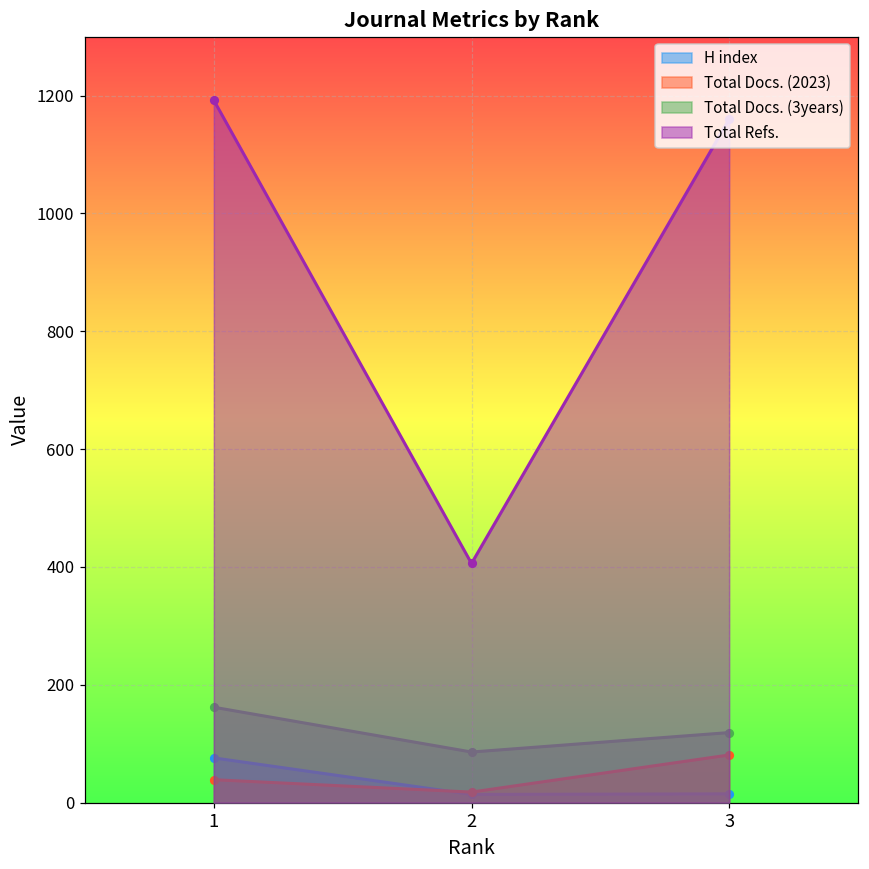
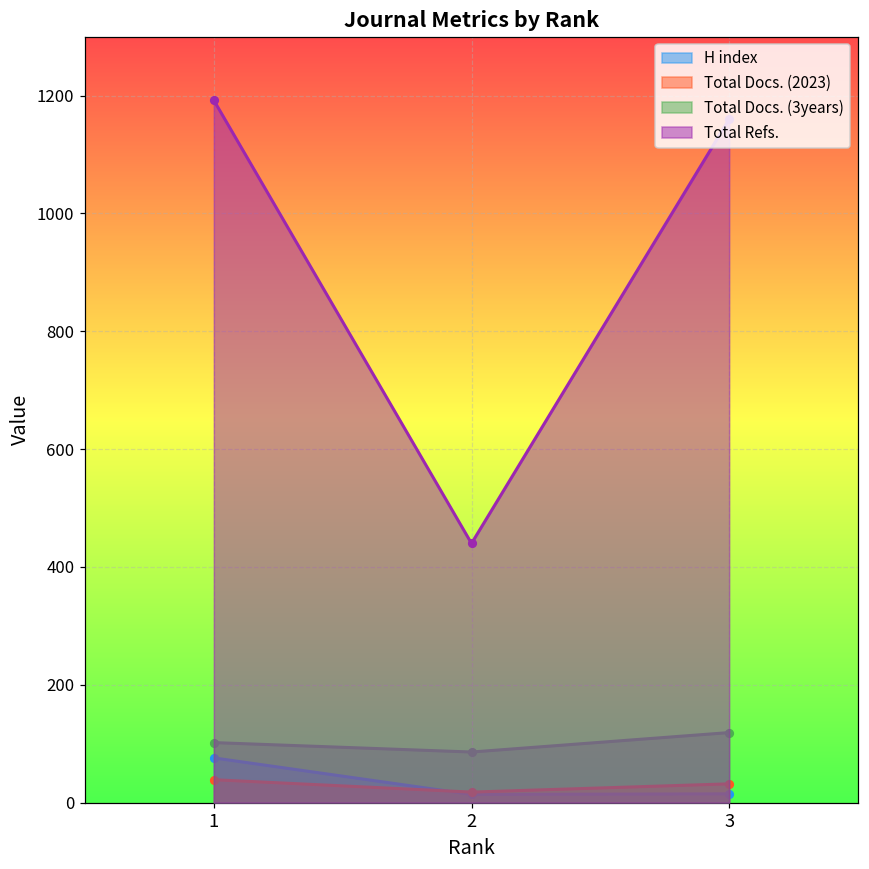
  {
    "H index": {
      "1": 80,
      "3": 20
    },
    "Total Docs. (2023)": {
      "1": 40,
-     "3": 80
+     "3": 30
    },
    "Total Docs. (3years)": {
-     "1": 160,
+     "1": 100,
      "2": 90,
      "3": 120
    },
    "Total Refs.": {
      "1": 1190,
-     "2": 410
+     "2": 440
    }
  }
